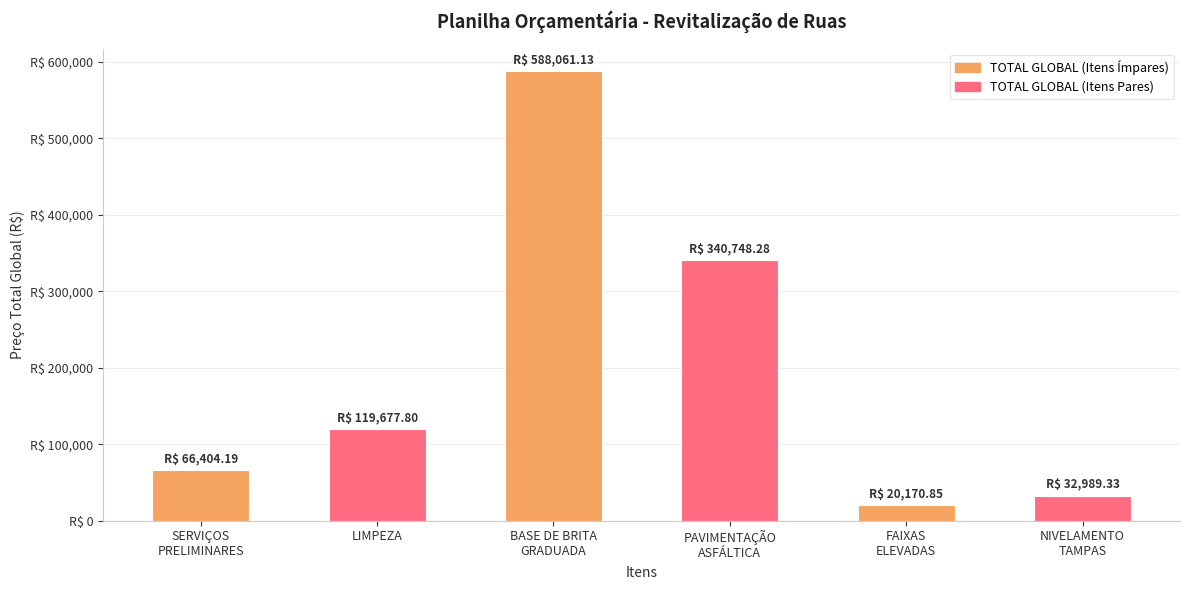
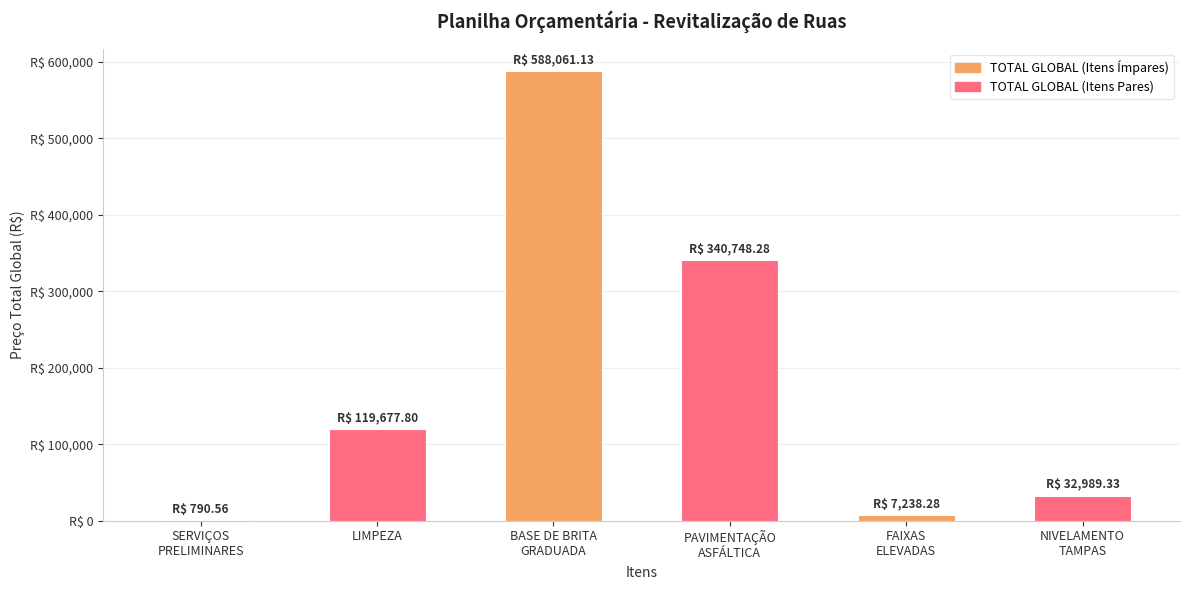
  {
-   "SERVIÇOS PRELIMINARES": "66,404.19",
+   "SERVIÇOS PRELIMINARES": "790.56",
    "LIMPEZA": "119,677.80",
    "BASE DE BRITA GRADUADA": "588,061.13",
    "PAVIMENTAÇÃO ASFÁLTICA": "340,748.28",
-   "FAIXAS ELEVADAS": "20,170.85",
+   "FAIXAS ELEVADAS": "7,238.28",
    "NIVELAMENTO TAMPAS": "32,989.33"
  }
